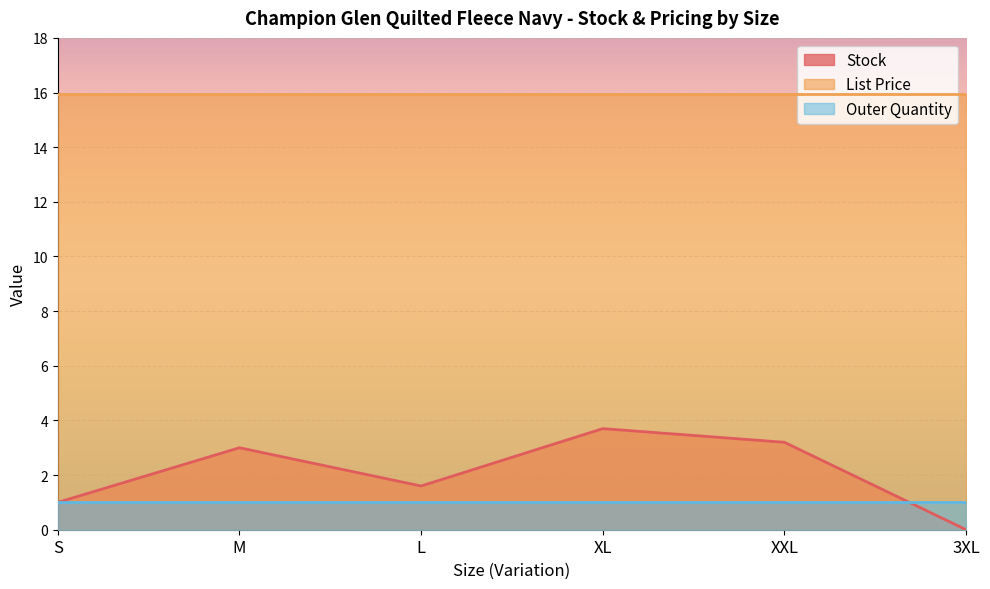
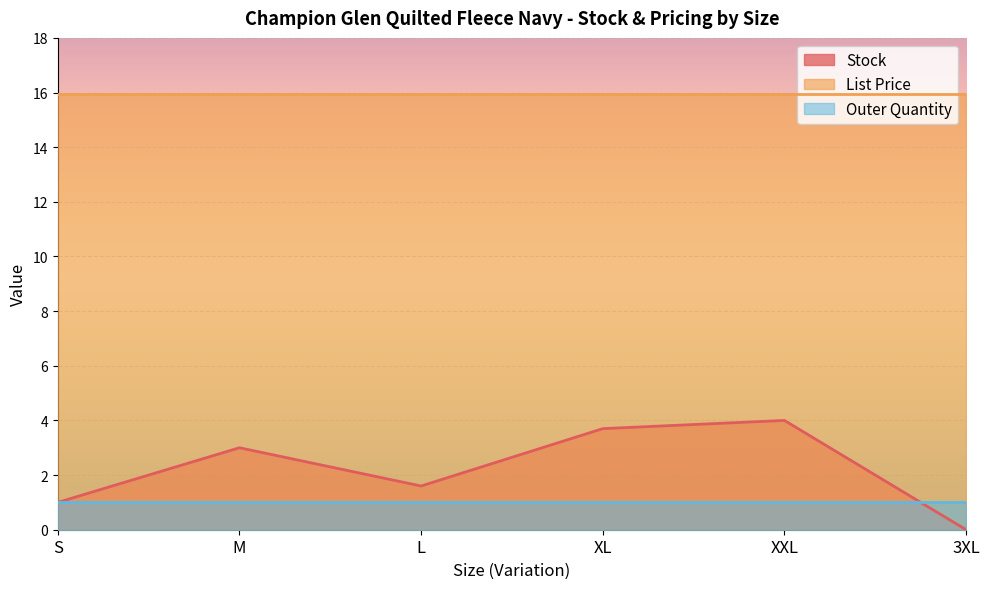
  {
    "Stock": {
      "M": 3.0,
      "L": 1.6,
      "XL": 3.7,
-     "XXL": 3.2,
+     "XXL": 4.0,
      "3XL": 0.0
    },
    "List Price": {
      "S": 16.0,
      "M": 16.0,
      "L": 16.0,
      "XL": 16.0,
      "XXL": 16.0,
      "3XL": 16.0
    },
    "Outer Quantity": {
      "M": 1.0,
      "L": 1.0,
      "XL": 1.0,
      "XXL": 1.0,
      "3XL": 1.0
    }
  }
